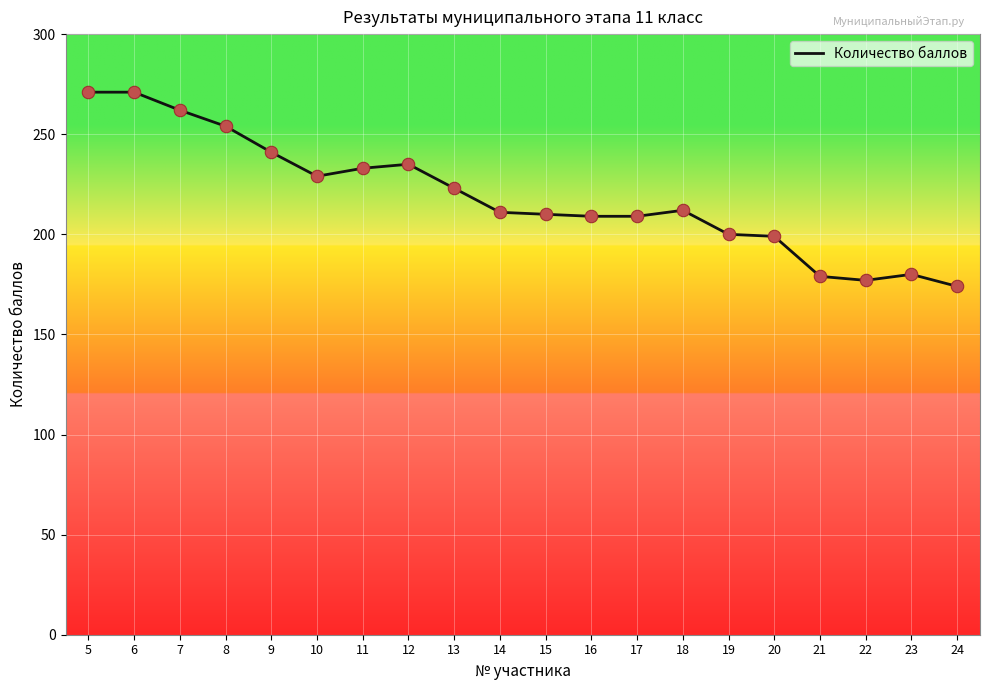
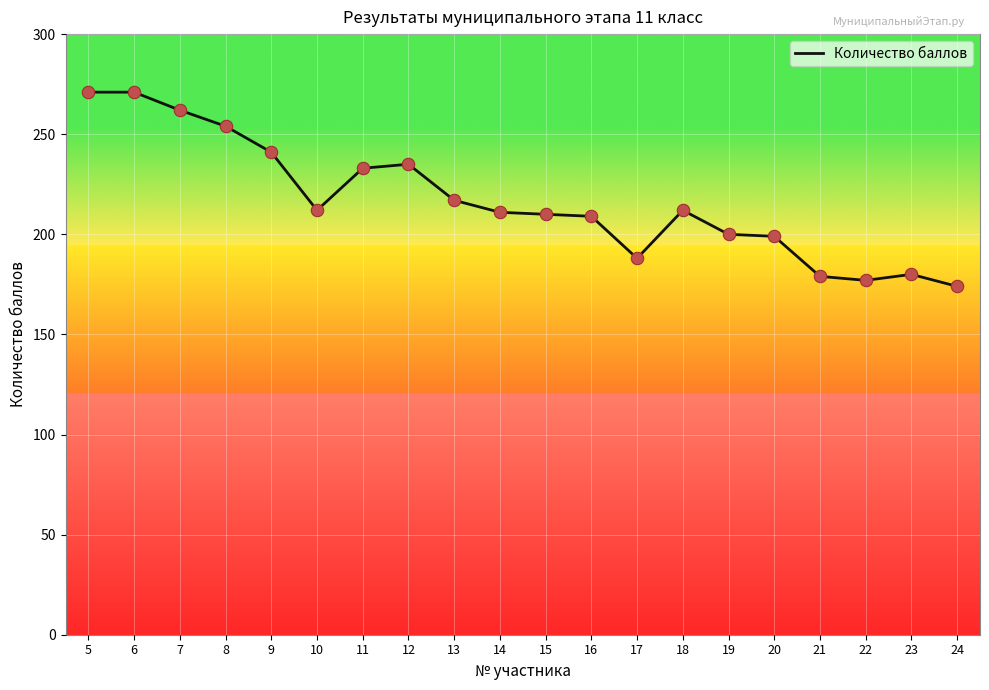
  {
    "5": 271,
    "6": 271,
    "7": 262,
    "8": 254,
    "9": 241,
-   "10": 229,
+   "10": 212,
    "11": 233,
    "12": 235,
-   "13": 223,
+   "13": 217,
    "14": 211,
    "15": 210,
    "16": 209,
-   "17": 209,
+   "17": 188,
    "18": 212,
    "19": 200,
    "20": 199,
    "21": 179,
    "22": 177,
    "23": 180,
    "24": 174
  }
